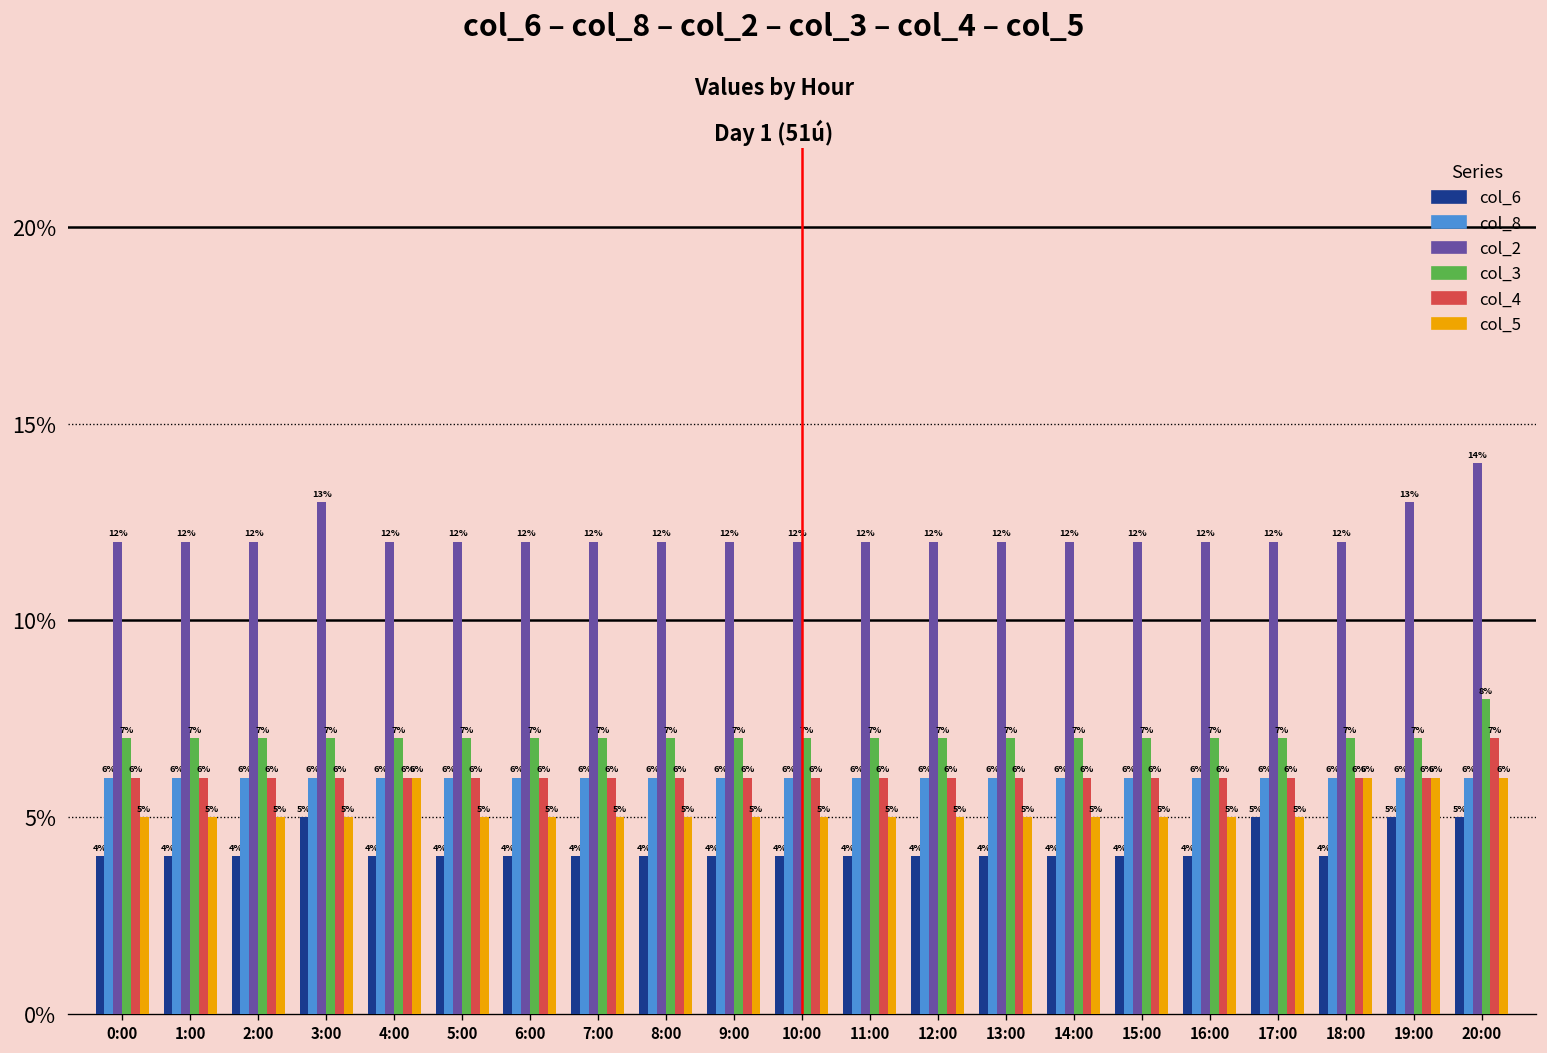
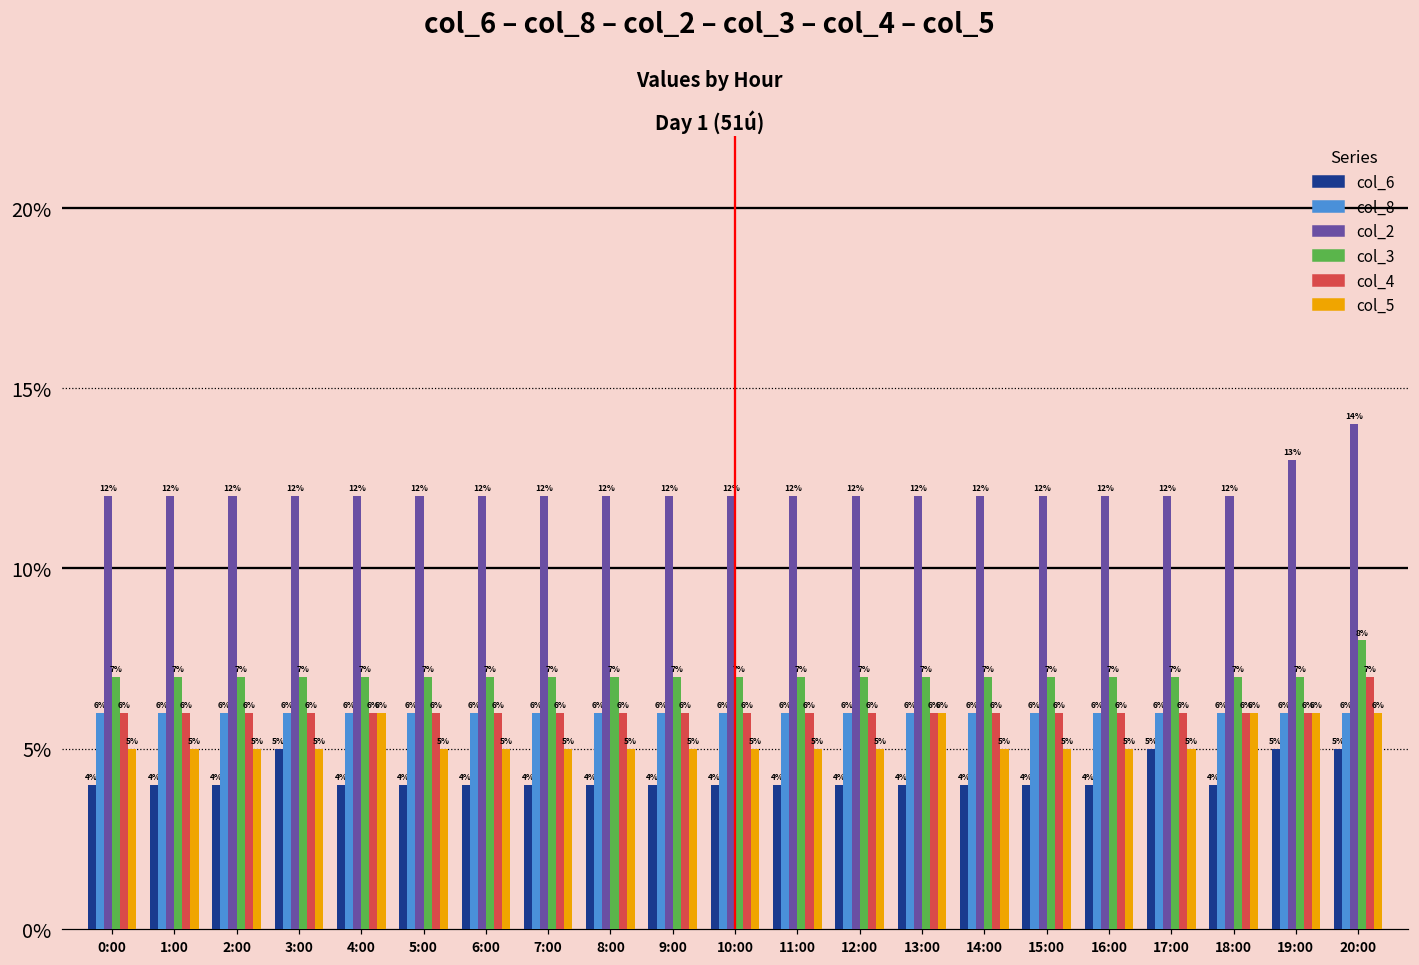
  {
    "col_6": {
      "0:00": "4%",
      "1:00": "4%",
      "2:00": "4%",
      "3:00": "5%",
      "4:00": "4%",
      "5:00": "4%",
      "6:00": "4%",
      "7:00": "4%",
      "8:00": "4%",
      "9:00": "4%",
      "10:00": "4%",
      "11:00": "4%",
      "12:00": "4%",
      "13:00": "4%",
      "14:00": "4%",
      "15:00": "4%",
      "16:00": "4%",
      "17:00": "5%",
      "18:00": "4%",
      "19:00": "5%",
      "20:00": "5%"
    },
    "col_8": {
      "0:00": "6%",
      "1:00": "6%",
      "2:00": "6%",
      "3:00": "6%",
      "4:00": "6%",
      "5:00": "6%",
      "6:00": "6%",
      "7:00": "6%",
      "8:00": "6%",
      "9:00": "6%",
      "10:00": "6%",
      "11:00": "6%",
      "12:00": "6%",
      "13:00": "6%",
      "14:00": "6%",
      "15:00": "6%",
      "16:00": "6%",
      "17:00": "6%",
      "18:00": "6%",
      "19:00": "6%",
      "20:00": "6%"
    },
    "col_2": {
      "0:00": "12%",
      "1:00": "12%",
      "2:00": "12%",
-     "3:00": "13%",
+     "3:00": "12%",
      "4:00": "12%",
      "5:00": "12%",
      "6:00": "12%",
      "7:00": "12%",
      "8:00": "12%",
      "9:00": "12%",
      "10:00": "12%",
      "11:00": "12%",
      "12:00": "12%",
      "13:00": "12%",
      "14:00": "12%",
      "15:00": "12%",
      "16:00": "12%",
      "17:00": "12%",
      "18:00": "12%",
      "19:00": "13%",
      "20:00": "14%"
    },
    "col_3": {
      "0:00": "7%",
      "1:00": "7%",
      "2:00": "7%",
      "3:00": "7%",
      "4:00": "7%",
      "5:00": "7%",
      "6:00": "7%",
      "7:00": "7%",
      "8:00": "7%",
      "9:00": "7%",
      "10:00": "7%",
      "11:00": "7%",
      "12:00": "7%",
      "13:00": "7%",
      "14:00": "7%",
      "15:00": "7%",
      "16:00": "7%",
      "17:00": "7%",
      "18:00": "7%",
      "19:00": "7%",
      "20:00": "8%"
    },
    "col_4": {
      "0:00": "6%",
      "1:00": "6%",
      "2:00": "6%",
      "3:00": "6%",
      "5:00": "6%",
      "6:00": "6%",
      "7:00": "6%",
      "8:00": "6%",
      "9:00": "6%",
      "10:00": "6%",
      "11:00": "6%",
      "12:00": "6%",
      "13:00": "6%",
      "14:00": "6%",
      "15:00": "6%",
      "16:00": "6%",
      "17:00": "6%",
      "20:00": "7%"
    },
    "col_5": {
      "0:00": "5%",
      "1:00": "5%",
      "2:00": "5%",
      "3:00": "5%",
      "5:00": "5%",
      "6:00": "5%",
      "7:00": "5%",
      "8:00": "5%",
      "9:00": "5%",
      "10:00": "5%",
      "11:00": "5%",
      "12:00": "5%",
-     "13:00": "5%",
+     "13:00": "6%",
      "14:00": "5%",
      "15:00": "5%",
      "16:00": "5%",
      "17:00": "5%",
      "20:00": "6%"
    }
  }
